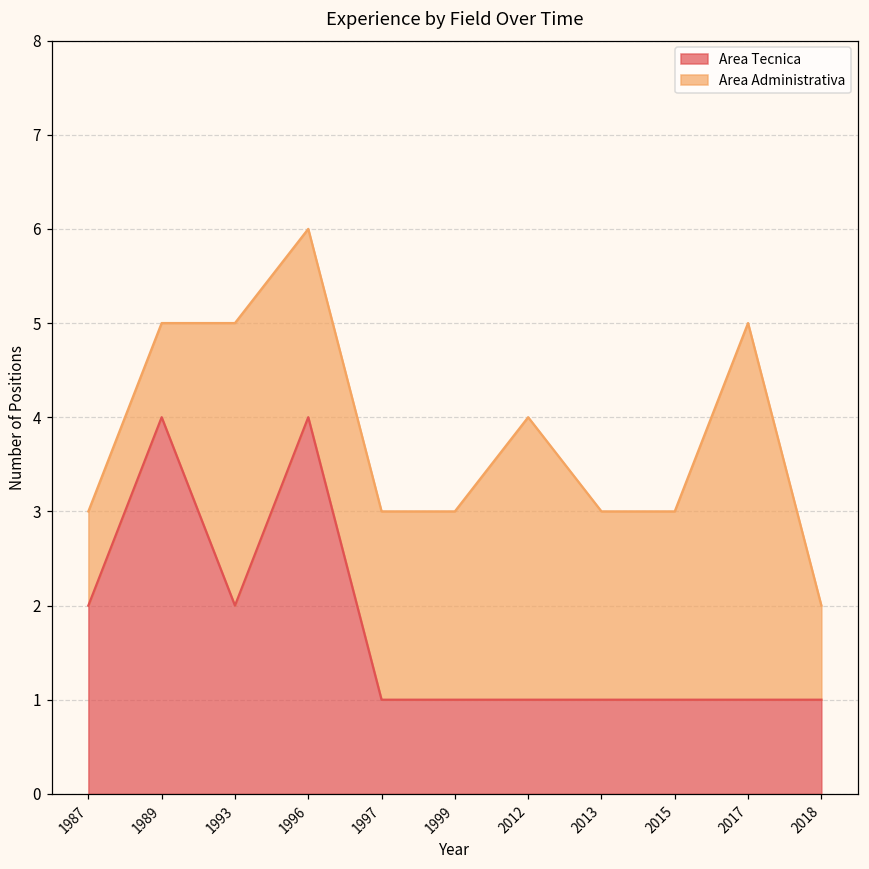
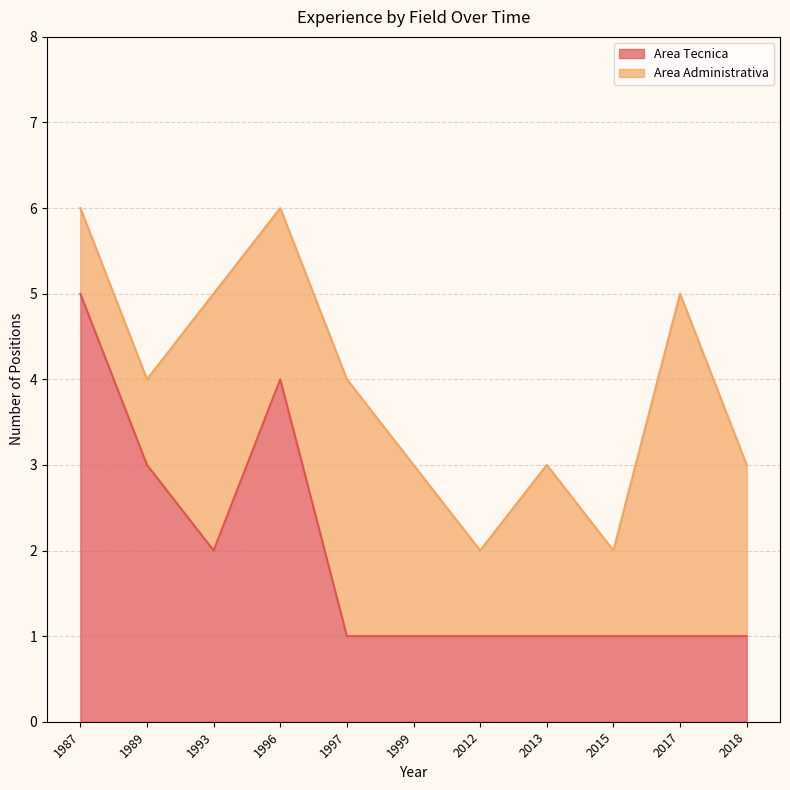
  {
    "Area Tecnica": {
-     "1987": 2,
-     "1989": 4,
+     "1987": 5,
+     "1989": 3,
      "1993": 2,
      "1996": 4,
      "1997": 1,
      "1999": 1,
      "2012": 1,
      "2013": 1,
      "2015": 1,
      "2017": 1,
      "2018": 1
    },
    "Area Administrativa": {
      "1987": 1,
      "1989": 1,
      "1993": 3,
      "1996": 2,
-     "1997": 2,
+     "1997": 3,
      "1999": 2,
-     "2012": 3,
+     "2012": 1,
      "2013": 2,
-     "2015": 2,
+     "2015": 1,
      "2017": 4,
-     "2018": 1
+     "2018": 2
    }
  }
